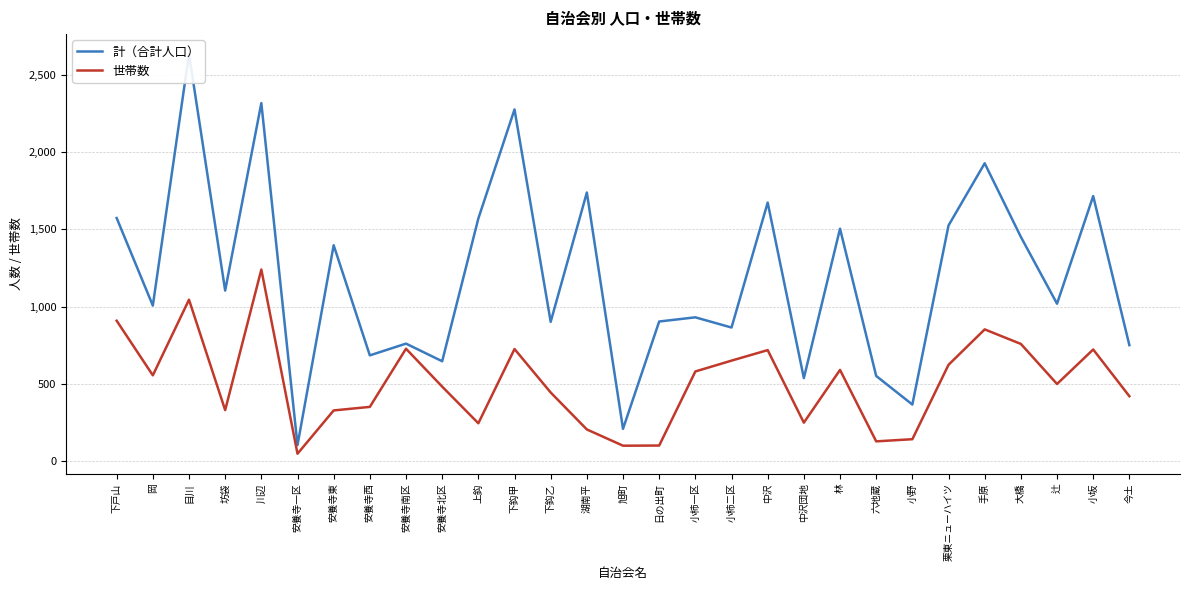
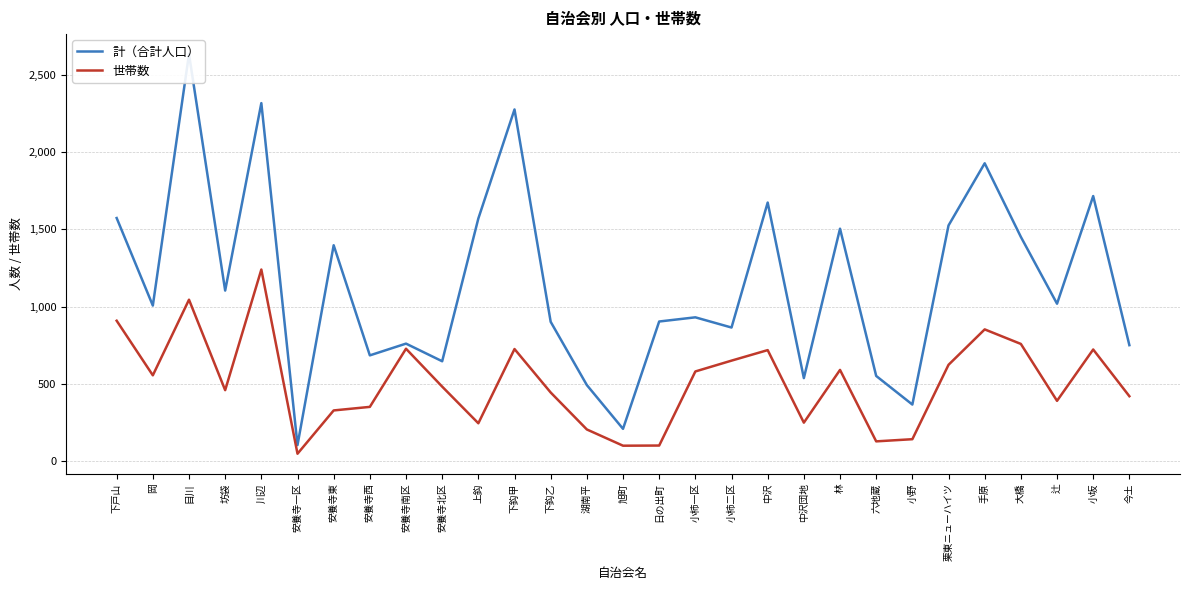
  {
    "計（合計人口）": {
      "下戸山": "1,570",
      "岡": "1,010",
      "坊袋": "1,100",
      "川辺": "2,320",
      "安養寺一区": "110",
      "安養寺東": "1,400",
      "安養寺西": "690",
      "安養寺南区": "760",
      "安養寺北区": "650",
      "上鈎": "1,570",
      "下鈎甲": "2,280",
      "下鈎乙": "900",
-     "湖南平": "1,740",
+     "湖南平": "490",
      "旭町": "210",
      "日の出町": "900",
      "小柿一区": "930",
      "小柿二区": "870",
      "中沢": "1,670",
      "中沢団地": "540",
      "林": "1,500",
      "六地蔵": "550",
      "小野": "370",
      "栗東ニューハイツ": "1,530",
      "手原": "1,930",
      "大橋": "1,450",
      "辻": "1,020",
      "小坂": "1,720",
      "今土": "750"
    },
    "世帯数": {
      "下戸山": "910",
      "岡": "560",
      "目川": "1,050",
-     "坊袋": "330",
+     "坊袋": "460",
      "川辺": "1,240",
      "安養寺一区": "50",
      "安養寺東": "330",
      "安養寺西": "350",
      "安養寺南区": "730",
      "安養寺北区": "480",
      "上鈎": "250",
      "下鈎甲": "730",
      "下鈎乙": "450",
      "湖南平": "210",
      "旭町": "100",
      "日の出町": "100",
      "小柿一区": "580",
      "小柿二区": "650",
      "中沢": "720",
      "中沢団地": "250",
      "林": "590",
      "六地蔵": "130",
      "小野": "140",
      "栗東ニューハイツ": "620",
      "手原": "850",
      "大橋": "760",
-     "辻": "500",
+     "辻": "390",
      "小坂": "720",
      "今土": "420"
    }
  }
